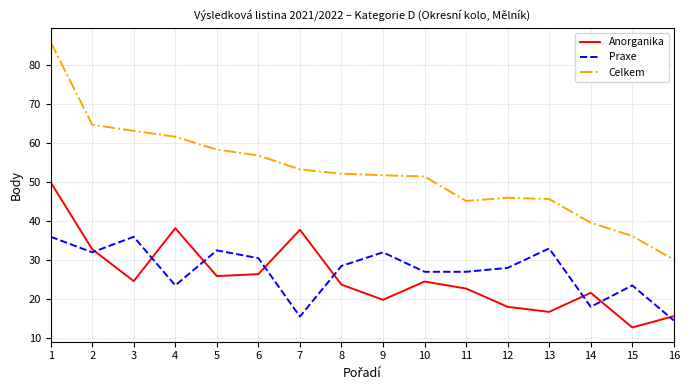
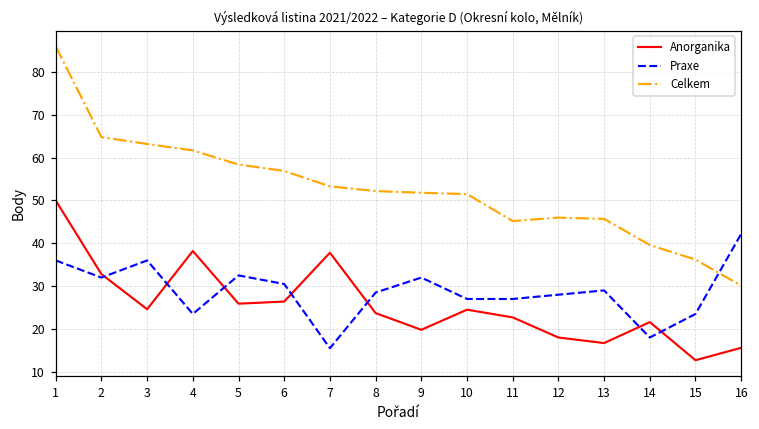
  {
    "Anorganika": {
      "1": 50,
      "2": 33,
      "3": 25,
      "4": 38,
      "5": 26,
      "6": 26,
      "7": 38,
      "8": 24,
      "9": 20,
      "10": 25,
      "11": 23,
      "12": 18,
      "13": 17,
      "14": 22,
      "15": 13,
      "16": 16
    },
    "Praxe": {
      "1": 36,
      "2": 32,
      "3": 36,
      "4": 24,
      "5": 33,
      "6": 31,
      "7": 16,
      "8": 29,
      "9": 32,
      "10": 27,
      "11": 27,
      "12": 28,
-     "13": 33,
+     "13": 29,
      "14": 18,
      "15": 24,
-     "16": 15
+     "16": 42
    },
    "Celkem": {
      "1": 86,
      "2": 65,
      "3": 63,
      "4": 62,
      "5": 58,
      "6": 57,
      "7": 53,
      "8": 52,
      "9": 52,
      "10": 52,
      "11": 45,
      "12": 46,
      "13": 46,
      "14": 40,
      "15": 36,
      "16": 30
    }
  }
